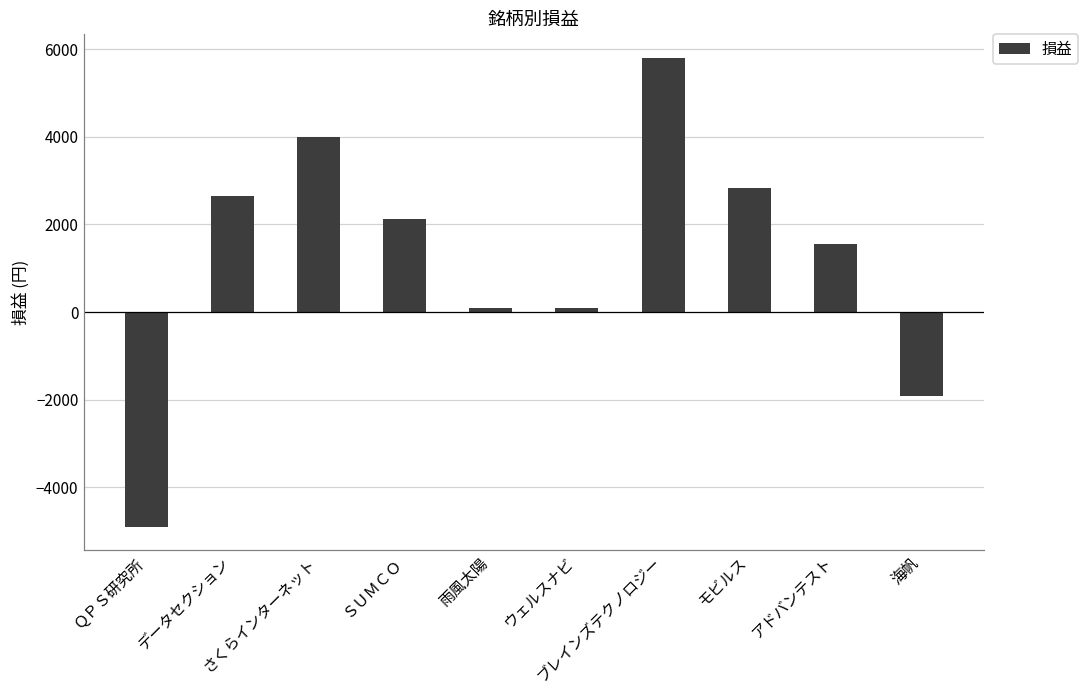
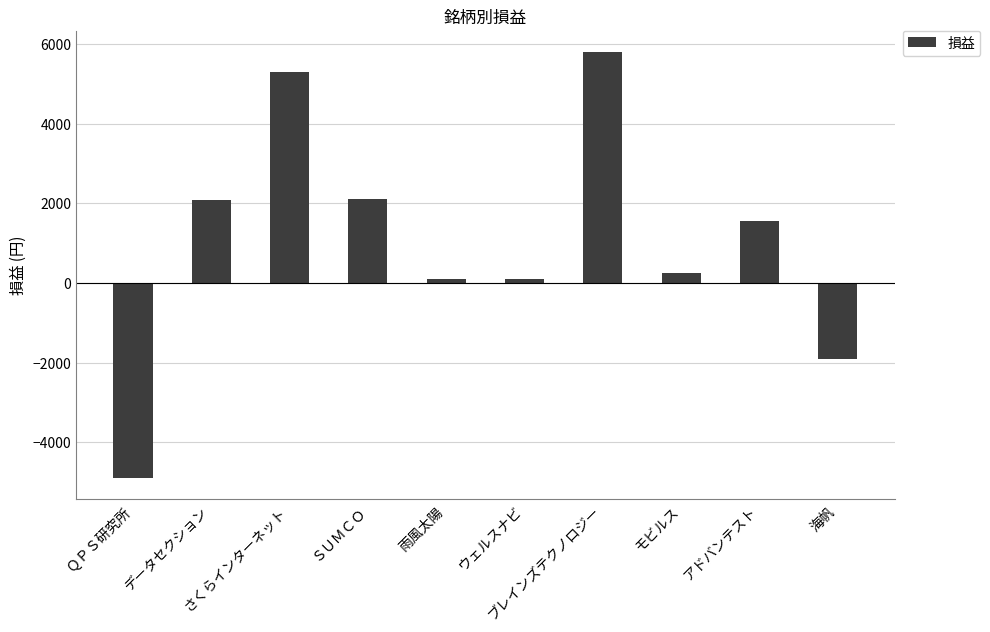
  {
    "ＱＰＳ研究所": -4900,
-   "データセクション": 2700,
-   "さくらインターネット": 4000,
+   "データセクション": 2100,
+   "さくらインターネット": 5300,
    "ＳＵＭＣＯ": 2100,
    "雨風太陽": 100,
    "ウェルスナビ": 100,
    "ブレインズテクノロジー": 5800,
-   "モビルス": 2800,
+   "モビルス": 300,
    "アドバンテスト": 1600,
    "海帆": -1900
  }
